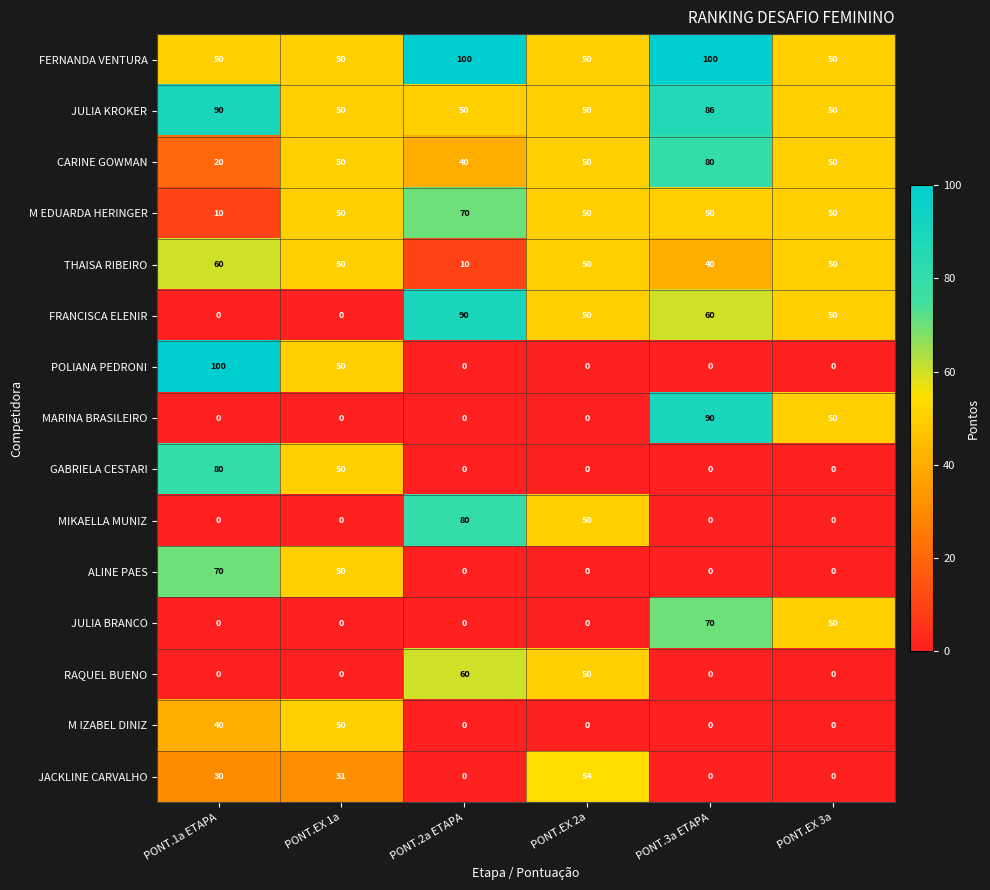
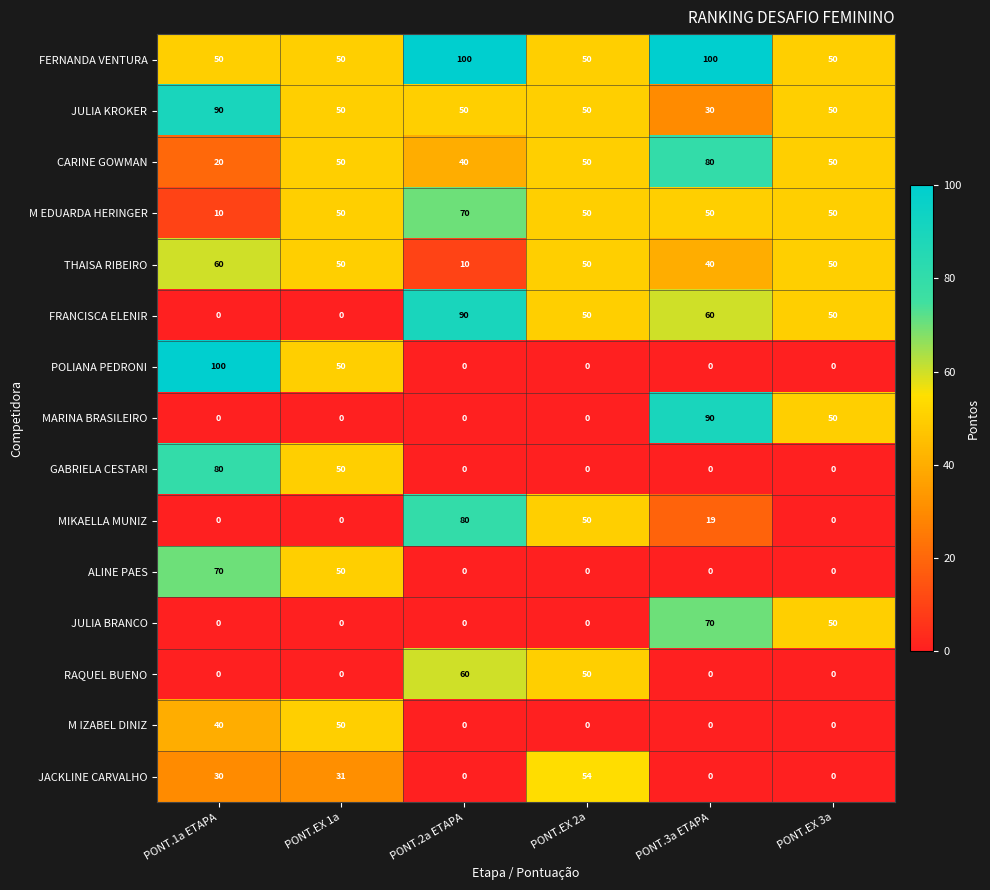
  {
    "FERNANDA VENTURA": {
      "PONT.1a ETAPA": 50,
      "PONT.EX 1a": 50,
      "PONT.2a ETAPA": 100,
      "PONT.EX 2a": 50,
      "PONT.3a ETAPA": 100,
      "PONT.EX 3a": 50
    },
    "JULIA KROKER": {
      "PONT.1a ETAPA": 90,
      "PONT.EX 1a": 50,
      "PONT.2a ETAPA": 50,
      "PONT.EX 2a": 50,
-     "PONT.3a ETAPA": 86,
+     "PONT.3a ETAPA": 30,
      "PONT.EX 3a": 50
    },
    "CARINE GOWMAN": {
      "PONT.1a ETAPA": 20,
      "PONT.EX 1a": 50,
      "PONT.2a ETAPA": 40,
      "PONT.EX 2a": 50,
      "PONT.3a ETAPA": 80,
      "PONT.EX 3a": 50
    },
    "M EDUARDA HERINGER": {
      "PONT.1a ETAPA": 10,
      "PONT.EX 1a": 50,
      "PONT.2a ETAPA": 70,
      "PONT.EX 2a": 50,
      "PONT.3a ETAPA": 50,
      "PONT.EX 3a": 50
    },
    "THAISA RIBEIRO": {
      "PONT.1a ETAPA": 60,
      "PONT.EX 1a": 50,
      "PONT.2a ETAPA": 10,
      "PONT.EX 2a": 50,
      "PONT.3a ETAPA": 40,
      "PONT.EX 3a": 50
    },
    "FRANCISCA ELENIR": {
      "PONT.1a ETAPA": 0,
      "PONT.EX 1a": 0,
      "PONT.2a ETAPA": 90,
      "PONT.EX 2a": 50,
      "PONT.3a ETAPA": 60,
      "PONT.EX 3a": 50
    },
    "POLIANA PEDRONI": {
      "PONT.1a ETAPA": 100,
      "PONT.EX 1a": 50,
      "PONT.2a ETAPA": 0,
      "PONT.EX 2a": 0,
      "PONT.3a ETAPA": 0,
      "PONT.EX 3a": 0
    },
    "MARINA BRASILEIRO": {
      "PONT.1a ETAPA": 0,
      "PONT.EX 1a": 0,
      "PONT.2a ETAPA": 0,
      "PONT.EX 2a": 0,
      "PONT.3a ETAPA": 90,
      "PONT.EX 3a": 50
    },
    "GABRIELA CESTARI": {
      "PONT.1a ETAPA": 80,
      "PONT.EX 1a": 50,
      "PONT.2a ETAPA": 0,
      "PONT.EX 2a": 0,
      "PONT.3a ETAPA": 0,
      "PONT.EX 3a": 0
    },
    "MIKAELLA MUNIZ": {
      "PONT.1a ETAPA": 0,
      "PONT.EX 1a": 0,
      "PONT.2a ETAPA": 80,
      "PONT.EX 2a": 50,
-     "PONT.3a ETAPA": 0,
+     "PONT.3a ETAPA": 19,
      "PONT.EX 3a": 0
    },
    "ALINE PAES": {
      "PONT.1a ETAPA": 70,
      "PONT.EX 1a": 50,
      "PONT.2a ETAPA": 0,
      "PONT.EX 2a": 0,
      "PONT.3a ETAPA": 0,
      "PONT.EX 3a": 0
    },
    "JULIA BRANCO": {
      "PONT.1a ETAPA": 0,
      "PONT.EX 1a": 0,
      "PONT.2a ETAPA": 0,
      "PONT.EX 2a": 0,
      "PONT.3a ETAPA": 70,
      "PONT.EX 3a": 50
    },
    "RAQUEL BUENO": {
      "PONT.1a ETAPA": 0,
      "PONT.EX 1a": 0,
      "PONT.2a ETAPA": 60,
      "PONT.EX 2a": 50,
      "PONT.3a ETAPA": 0,
      "PONT.EX 3a": 0
    },
    "M IZABEL DINIZ": {
      "PONT.1a ETAPA": 40,
      "PONT.EX 1a": 50,
      "PONT.2a ETAPA": 0,
      "PONT.EX 2a": 0,
      "PONT.3a ETAPA": 0,
      "PONT.EX 3a": 0
    },
    "JACKLINE CARVALHO": {
      "PONT.1a ETAPA": 30,
      "PONT.EX 1a": 31,
      "PONT.2a ETAPA": 0,
      "PONT.EX 2a": 54,
      "PONT.3a ETAPA": 0,
      "PONT.EX 3a": 0
    }
  }
